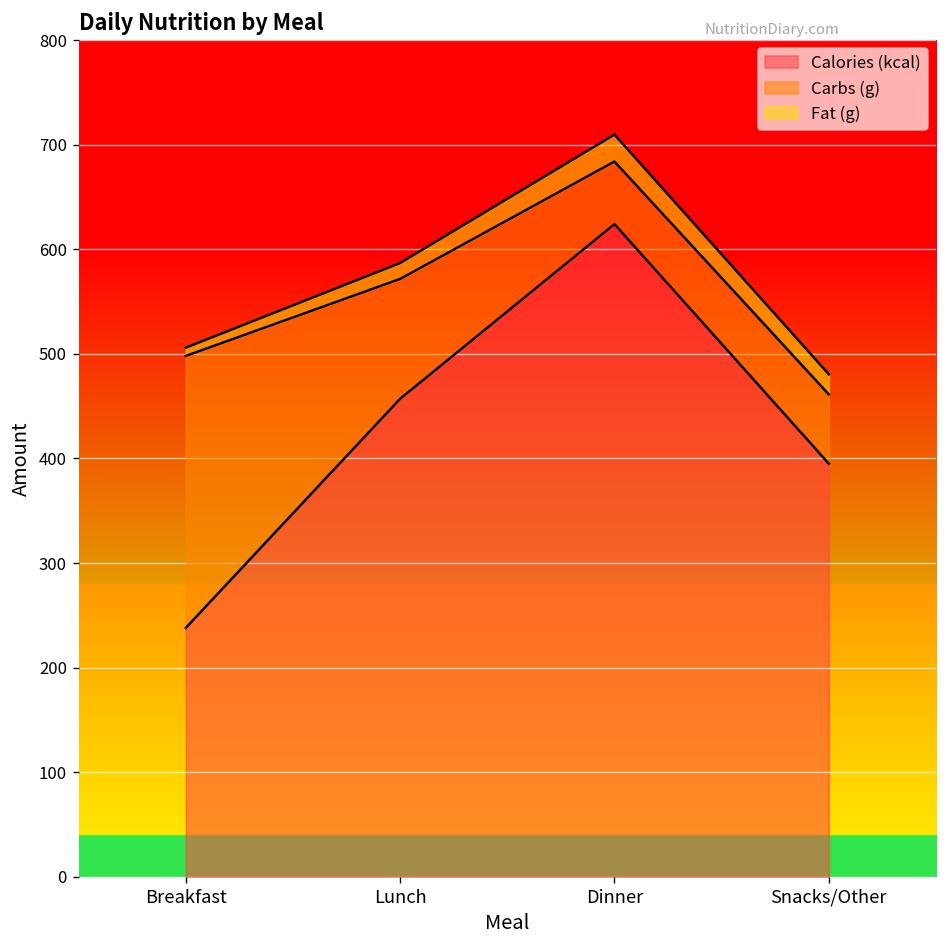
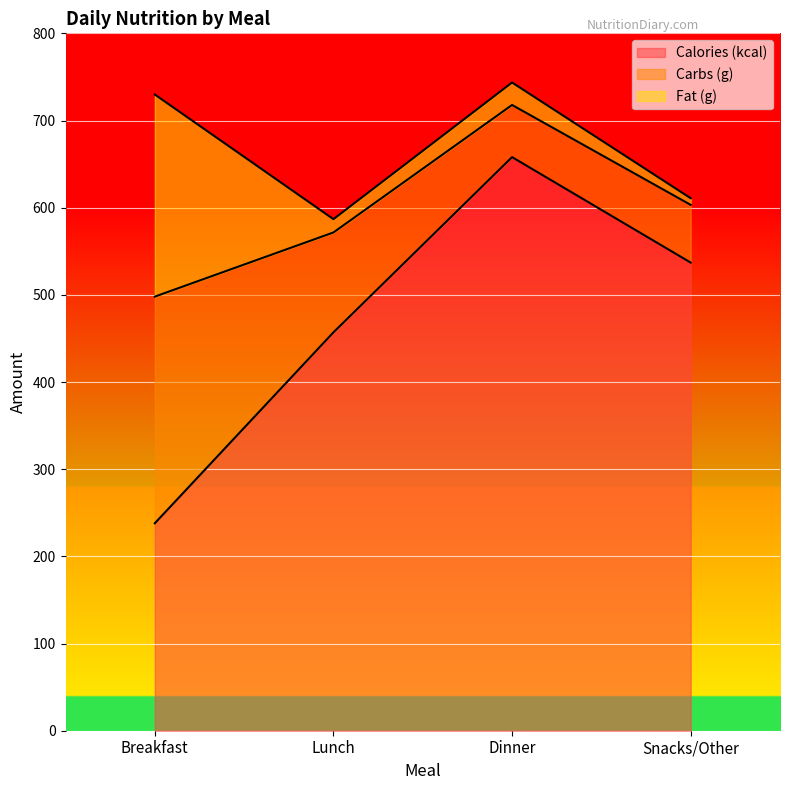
  {
    "Calories (kcal)": {
      "Breakfast": 240,
      "Lunch": 460,
-     "Dinner": 620,
-     "Snacks/Other": 400
+     "Dinner": 660,
+     "Snacks/Other": 540
    },
    "Carbs (g)": {
      "Breakfast": 260,
      "Lunch": 110,
      "Dinner": 60,
      "Snacks/Other": 70
    },
    "Fat (g)": {
-     "Breakfast": 10,
+     "Breakfast": 230,
      "Lunch": 20,
      "Dinner": 30,
-     "Snacks/Other": 20
+     "Snacks/Other": 10
    }
  }
